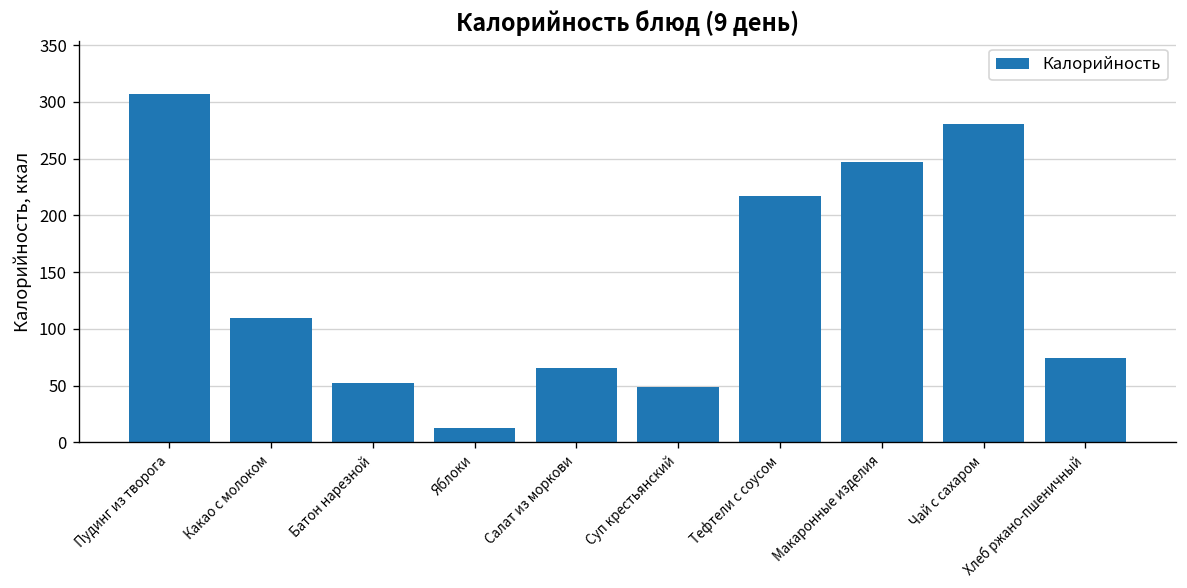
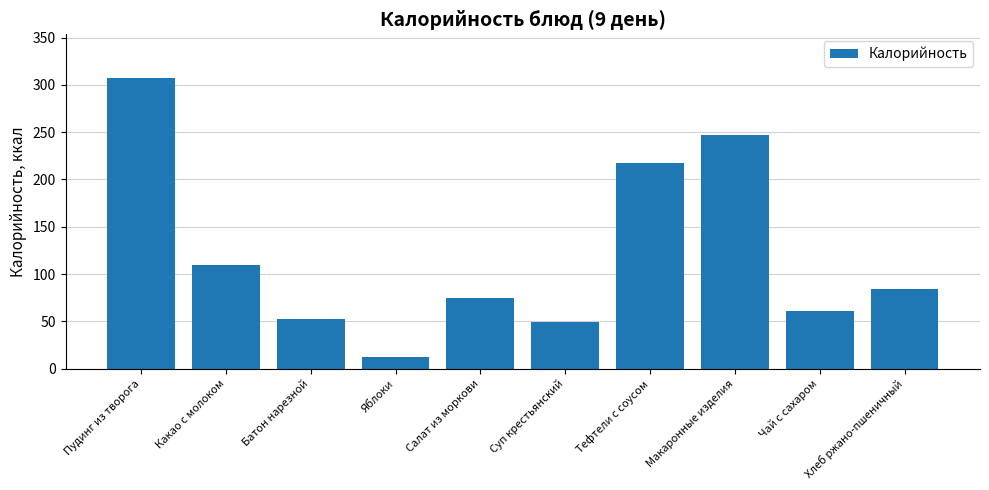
  {
    "Пудинг из творога": 310,
    "Какао с молоком": 110,
    "Батон нарезной": 50,
    "Яблоки": 10,
-   "Салат из моркови": 66,
+   "Салат из моркови": 74,
    "Суп крестьянский": 50,
    "Тефтели с соусом": 220,
    "Макаронные изделия": 250,
-   "Чай с сахаром": 280,
-   "Хлеб ржано-пшеничный": 70
+   "Чай с сахаром": 60,
+   "Хлеб ржано-пшеничный": 80
  }
